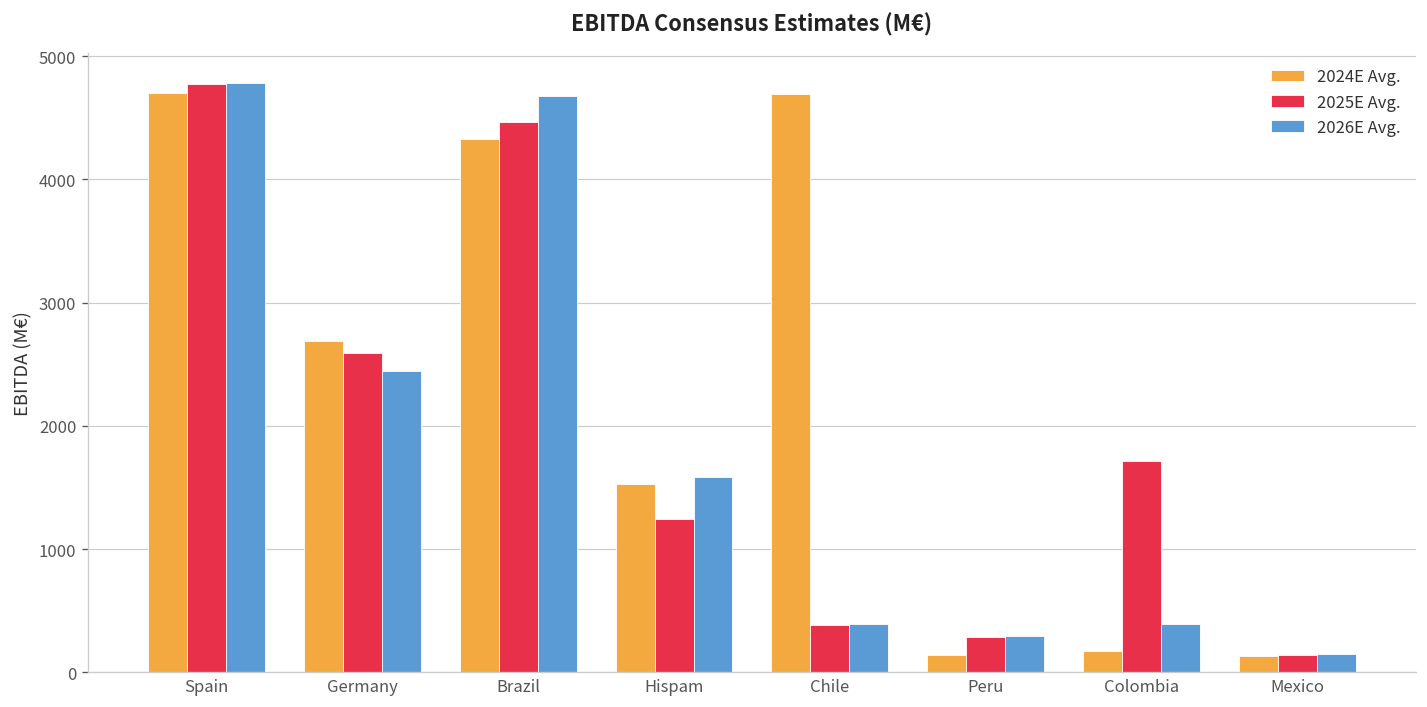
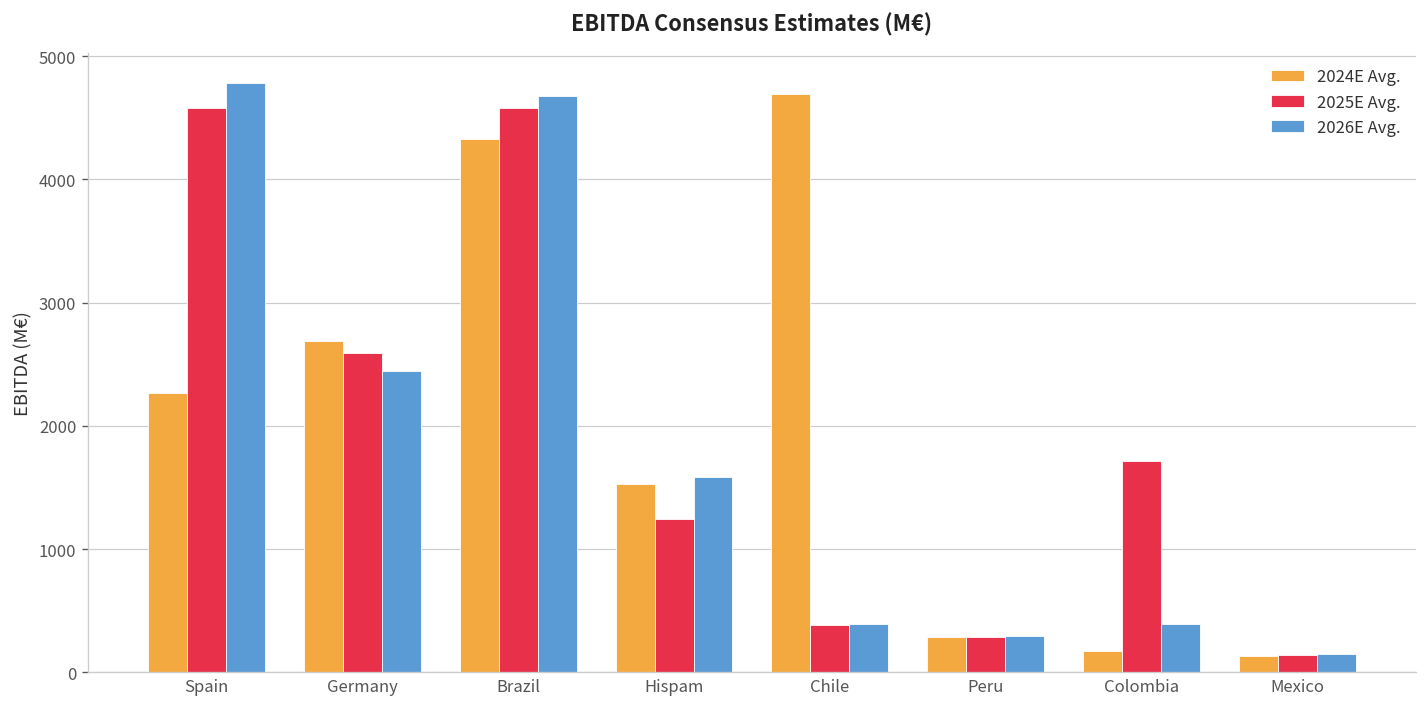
  {
    "2024E Avg.": {
-     "Spain": 4700,
+     "Spain": 2260,
      "Germany": 2690,
      "Brazil": 4330,
      "Hispam": 1530,
      "Chile": 4690,
-     "Peru": 140,
+     "Peru": 290,
      "Colombia": 180,
      "Mexico": 130
    },
    "2025E Avg.": {
-     "Spain": 4770,
+     "Spain": 4580,
      "Germany": 2590,
-     "Brazil": 4460,
+     "Brazil": 4580,
      "Hispam": 1250,
      "Chile": 390,
      "Peru": 290,
      "Colombia": 1720,
      "Mexico": 140
    },
    "2026E Avg.": {
      "Spain": 4780,
      "Germany": 2450,
      "Brazil": 4680,
      "Hispam": 1590,
      "Chile": 390,
      "Peru": 290,
      "Colombia": 400,
      "Mexico": 150
    }
  }
